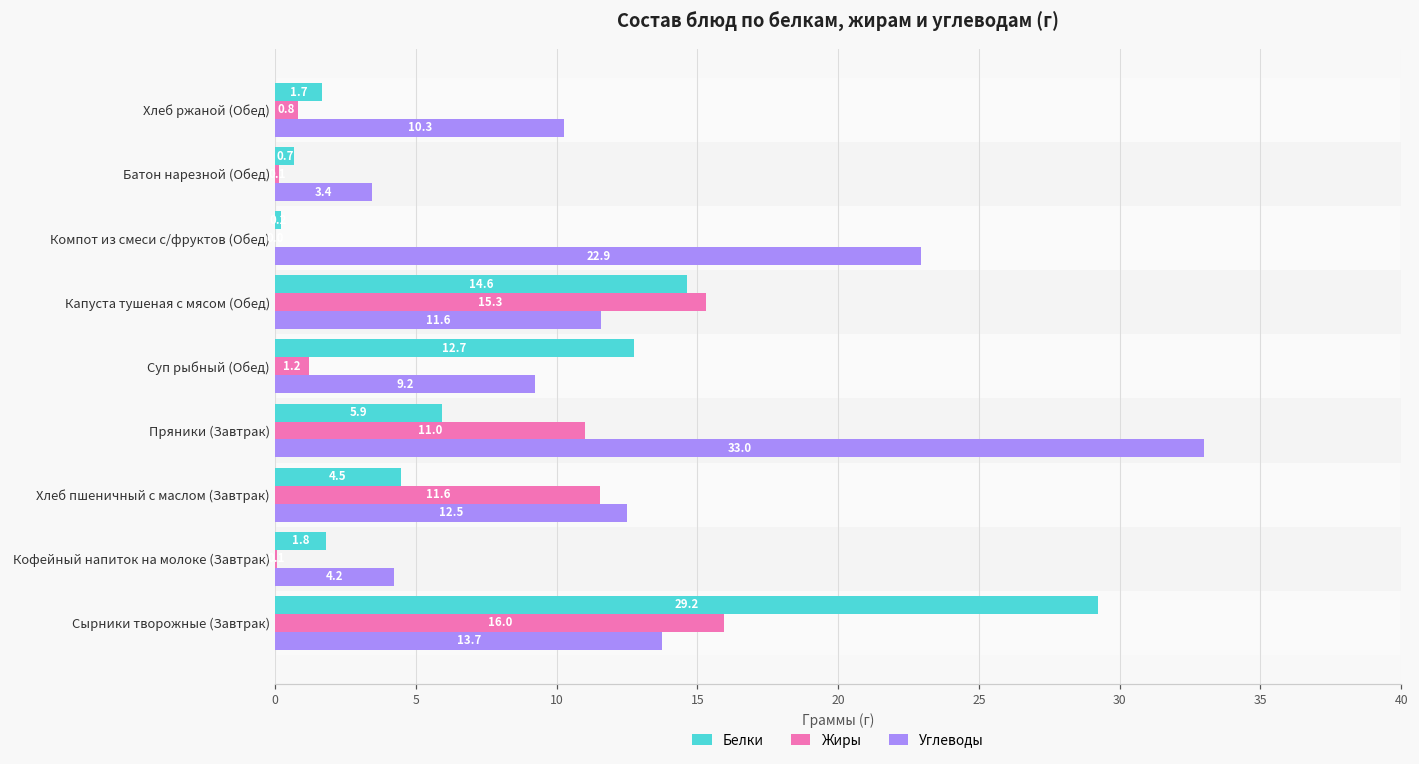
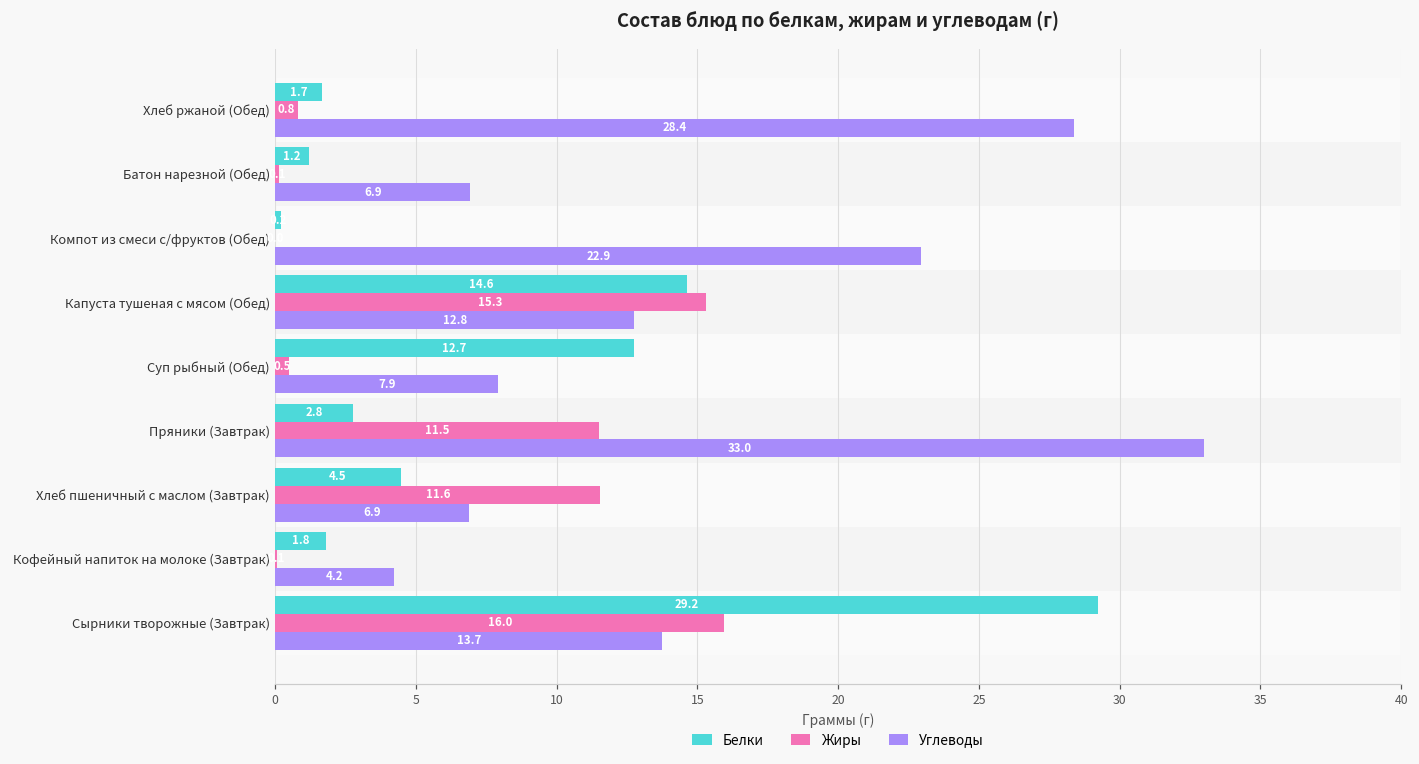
  {
    "Белки": {
      "Хлеб ржаной (Обед)": 1.7,
-     "Батон нарезной (Обед)": 0.7,
+     "Батон нарезной (Обед)": 1.2,
      "Капуста тушеная с мясом (Обед)": 14.6,
      "Суп рыбный (Обед)": 12.7,
-     "Пряники (Завтрак)": 5.9,
+     "Пряники (Завтрак)": 2.8,
      "Хлеб пшеничный с маслом (Завтрак)": 4.5,
      "Кофейный напиток на молоке (Завтрак)": 1.8,
      "Сырники творожные (Завтрак)": 29.2
    },
    "Жиры": {
      "Хлеб ржаной (Обед)": 0.8,
      "Капуста тушеная с мясом (Обед)": 15.3,
-     "Суп рыбный (Обед)": 1.2,
-     "Пряники (Завтрак)": 11.0,
+     "Суп рыбный (Обед)": 0.5,
+     "Пряники (Завтрак)": 11.5,
      "Хлеб пшеничный с маслом (Завтрак)": 11.6,
      "Сырники творожные (Завтрак)": 16.0
    },
    "Углеводы": {
-     "Хлеб ржаной (Обед)": 10.3,
-     "Батон нарезной (Обед)": 3.4,
+     "Хлеб ржаной (Обед)": 28.4,
+     "Батон нарезной (Обед)": 6.9,
      "Компот из смеси с/фруктов (Обед)": 22.9,
-     "Капуста тушеная с мясом (Обед)": 11.6,
-     "Суп рыбный (Обед)": 9.2,
+     "Капуста тушеная с мясом (Обед)": 12.8,
+     "Суп рыбный (Обед)": 7.9,
      "Пряники (Завтрак)": 33.0,
-     "Хлеб пшеничный с маслом (Завтрак)": 12.5,
+     "Хлеб пшеничный с маслом (Завтрак)": 6.9,
      "Кофейный напиток на молоке (Завтрак)": 4.2,
      "Сырники творожные (Завтрак)": 13.7
    }
  }
